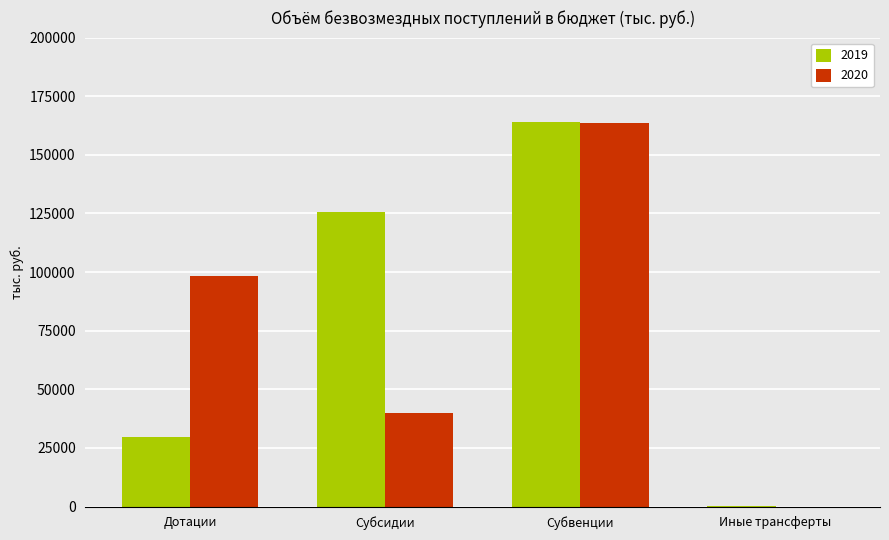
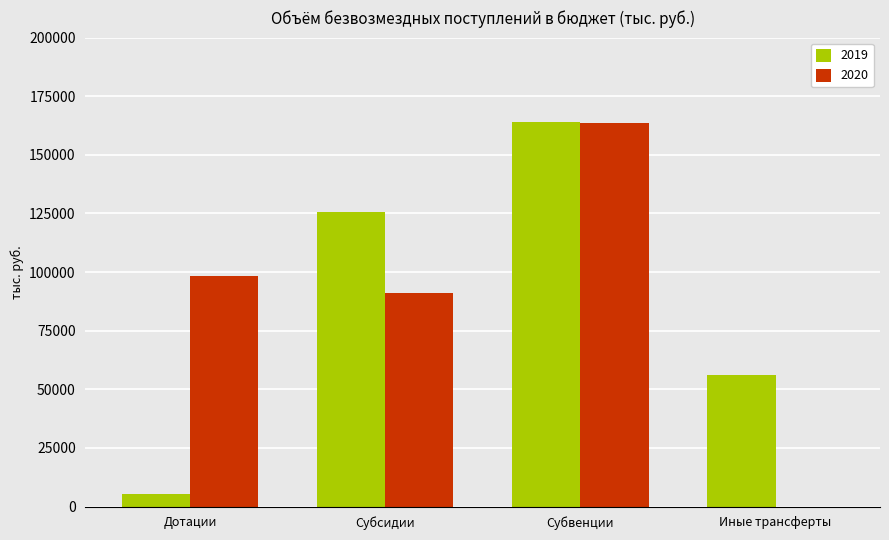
  {
    "2019": {
-     "Дотации": 30000,
+     "Дотации": 6000,
      "Субсидии": 125000,
      "Субвенции": 164000,
-     "Иные трансферты": 0
+     "Иные трансферты": 56000
    },
    "2020": {
      "Дотации": 99000,
-     "Субсидии": 40000,
+     "Субсидии": 91000,
      "Субвенции": 164000,
      "Иные трансферты": 0
    }
  }
